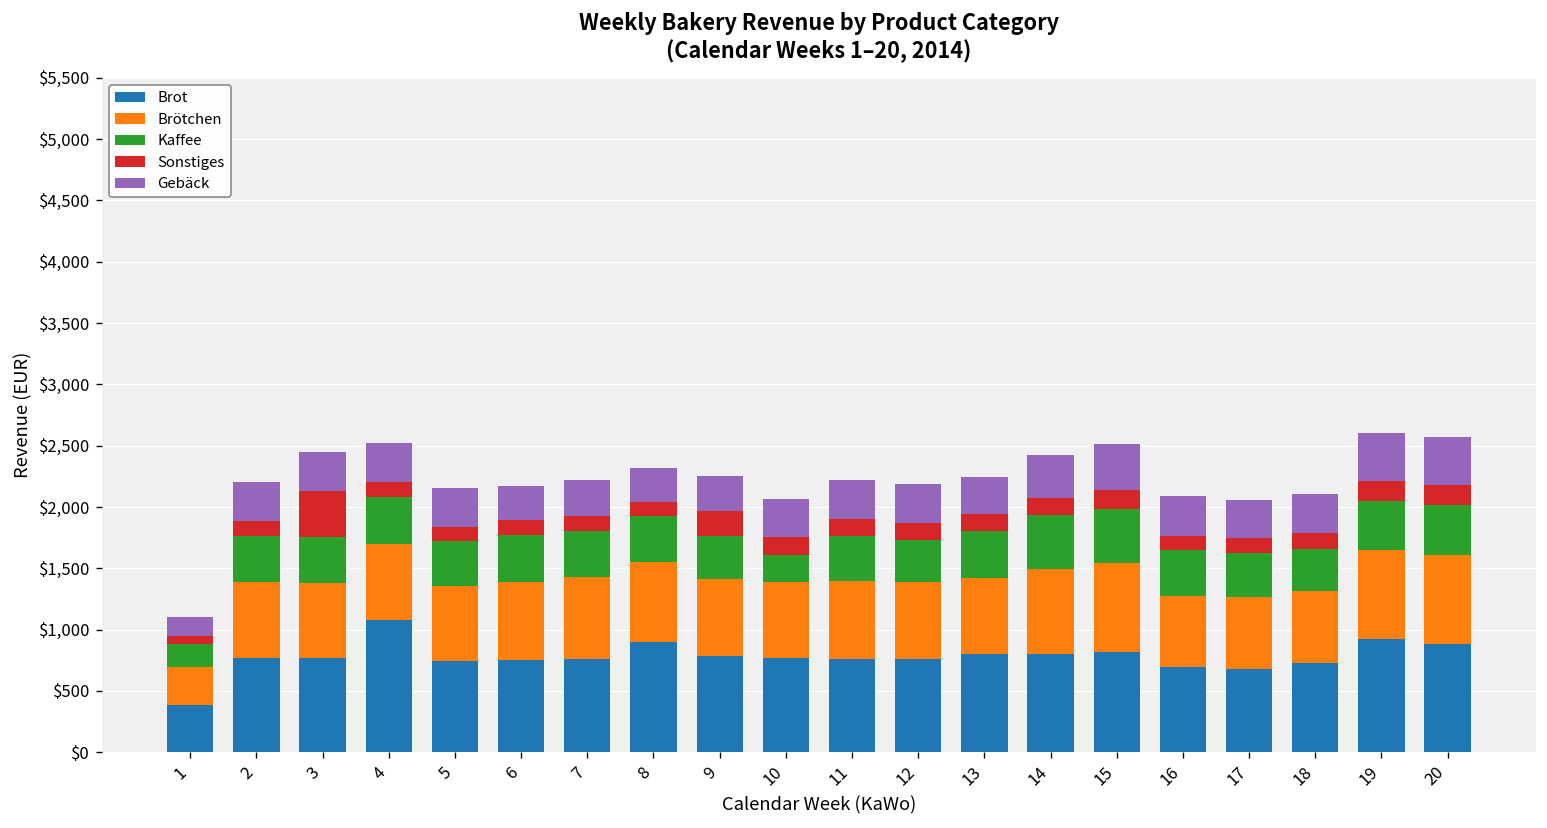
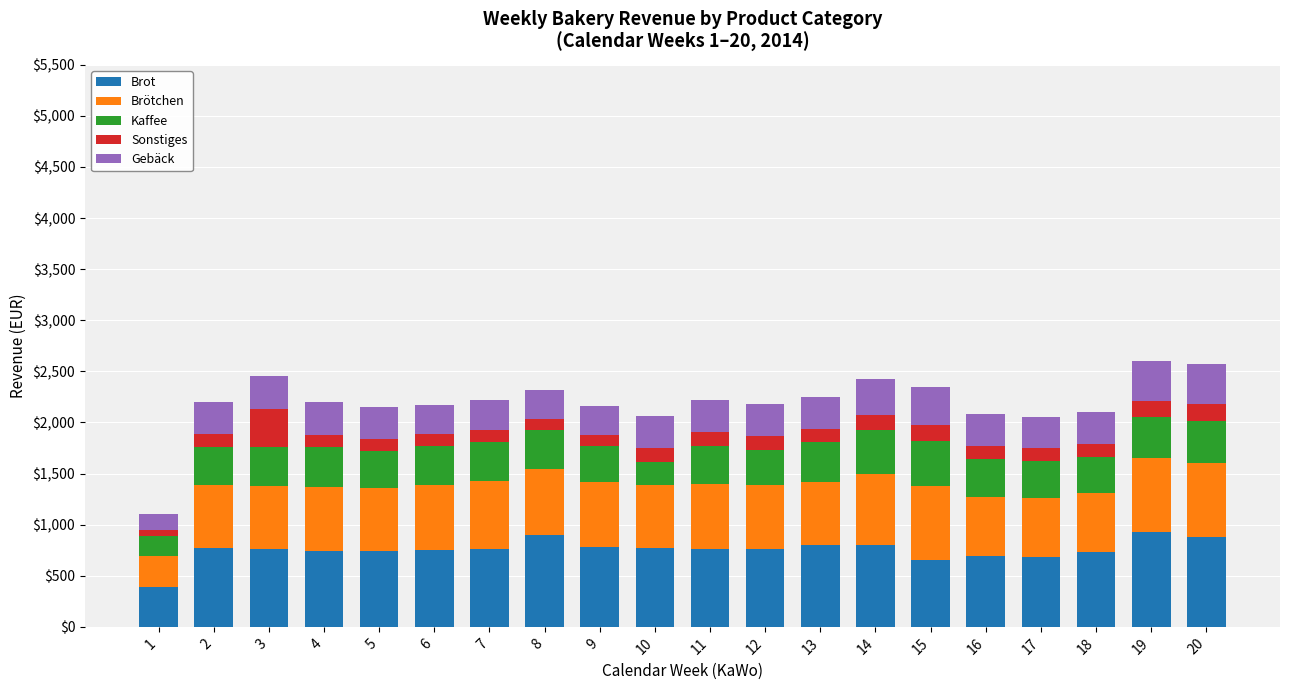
  {
    "Brot": {
      "1": "$390",
      "2": "$770",
      "3": "$770",
-     "4": "$1,080",
+     "4": "$750",
      "5": "$740",
      "6": "$750",
      "7": "$760",
      "8": "$900",
      "9": "$780",
      "10": "$770",
      "11": "$760",
      "12": "$760",
      "13": "$800",
      "14": "$800",
-     "15": "$820",
+     "15": "$650",
      "16": "$690",
      "17": "$680",
      "18": "$730",
      "19": "$930",
      "20": "$880"
    },
    "Brötchen": {
      "1": "$310",
      "2": "$620",
      "3": "$610",
      "4": "$620",
      "5": "$610",
      "6": "$640",
      "7": "$670",
      "8": "$650",
      "9": "$630",
      "10": "$620",
      "11": "$630",
      "12": "$630",
      "13": "$620",
      "14": "$690",
      "15": "$730",
      "16": "$580",
      "17": "$580",
      "18": "$590",
      "19": "$730",
      "20": "$730"
    },
    "Kaffee": {
      "1": "$190",
      "2": "$380",
      "3": "$380",
      "4": "$390",
      "5": "$360",
      "6": "$380",
      "7": "$380",
      "8": "$370",
      "9": "$350",
      "10": "$220",
      "11": "$370",
      "12": "$350",
      "13": "$390",
      "14": "$440",
      "15": "$440",
      "16": "$370",
      "17": "$360",
      "18": "$350",
      "19": "$400",
      "20": "$410"
    },
    "Sonstiges": {
      "1": "$60",
      "2": "$120",
      "3": "$370",
      "4": "$120",
      "5": "$120",
      "6": "$120",
      "7": "$120",
      "8": "$110",
-     "9": "$200",
+     "9": "$110",
      "10": "$140",
      "11": "$140",
      "12": "$130",
      "13": "$130",
      "14": "$140",
      "15": "$150",
      "16": "$120",
      "17": "$120",
      "18": "$130",
      "19": "$160",
      "20": "$160"
    },
    "Gebäck": {
      "1": "$160",
      "2": "$320",
      "3": "$320",
      "4": "$320",
      "5": "$320",
      "6": "$280",
      "7": "$290",
      "8": "$280",
      "9": "$280",
      "10": "$310",
      "11": "$320",
      "12": "$320",
      "13": "$310",
      "14": "$360",
      "15": "$370",
      "16": "$320",
      "17": "$310",
      "18": "$310",
      "19": "$390",
      "20": "$390"
    }
  }
